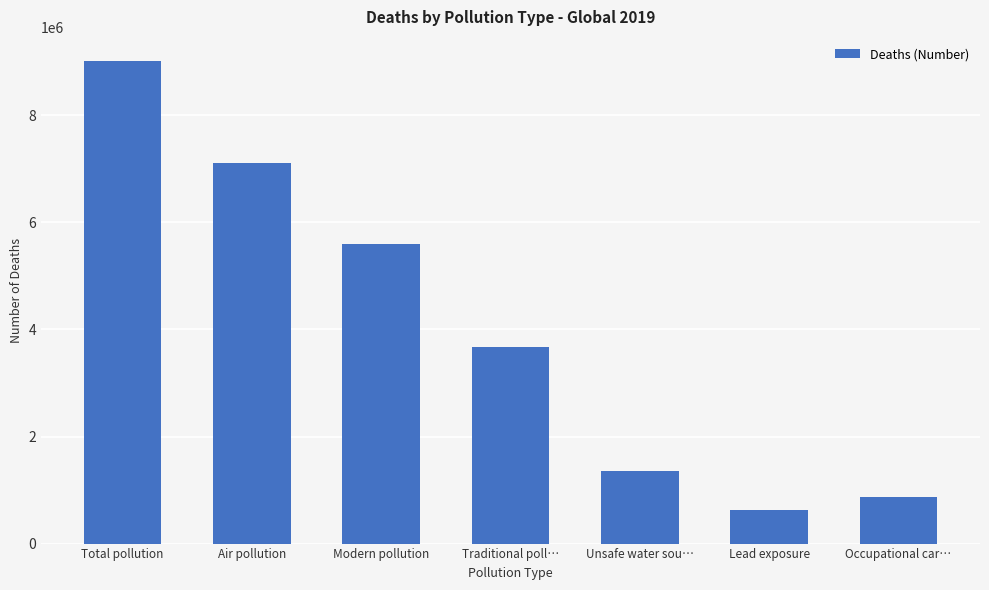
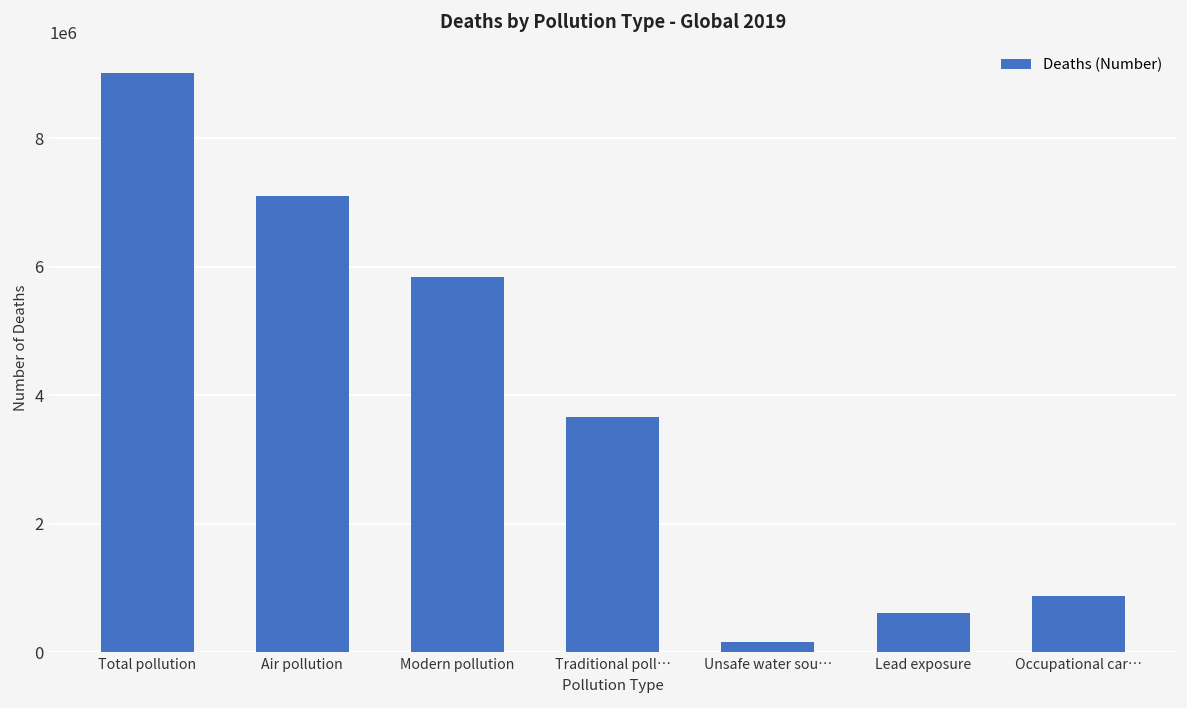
  {
    "Total pollution": 9000000,
    "Air pollution": 7100000,
-   "Modern pollution": 5600000,
+   "Modern pollution": 5800000,
    "Traditional poll…": 3700000,
-   "Unsafe water sou…": 1400000,
+   "Unsafe water sou…": 200000,
    "Lead exposure": 600000,
    "Occupational car…": 900000
  }
